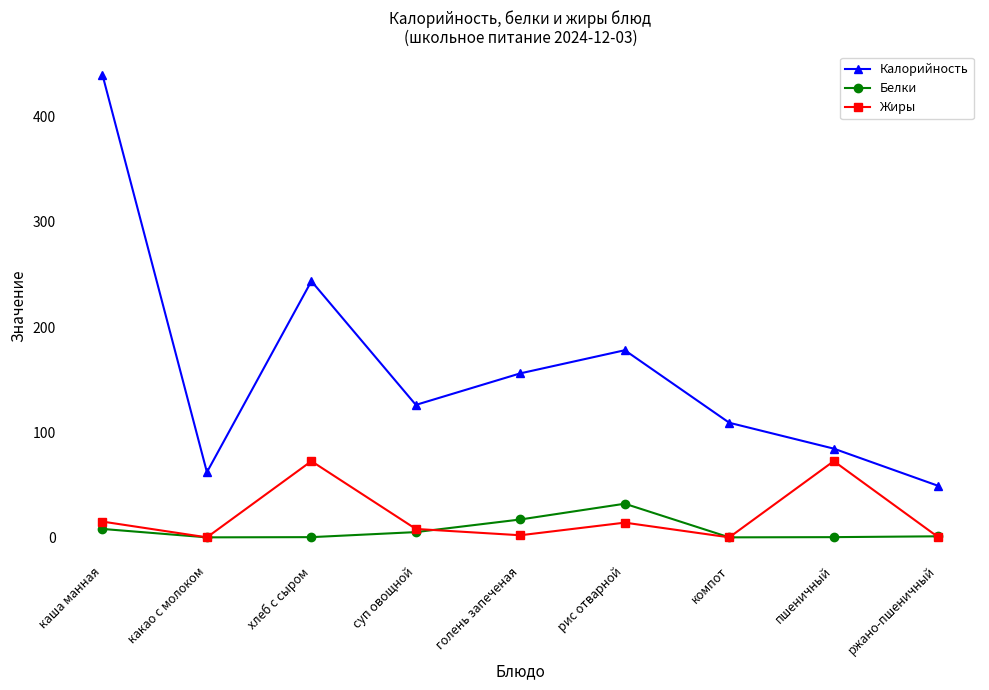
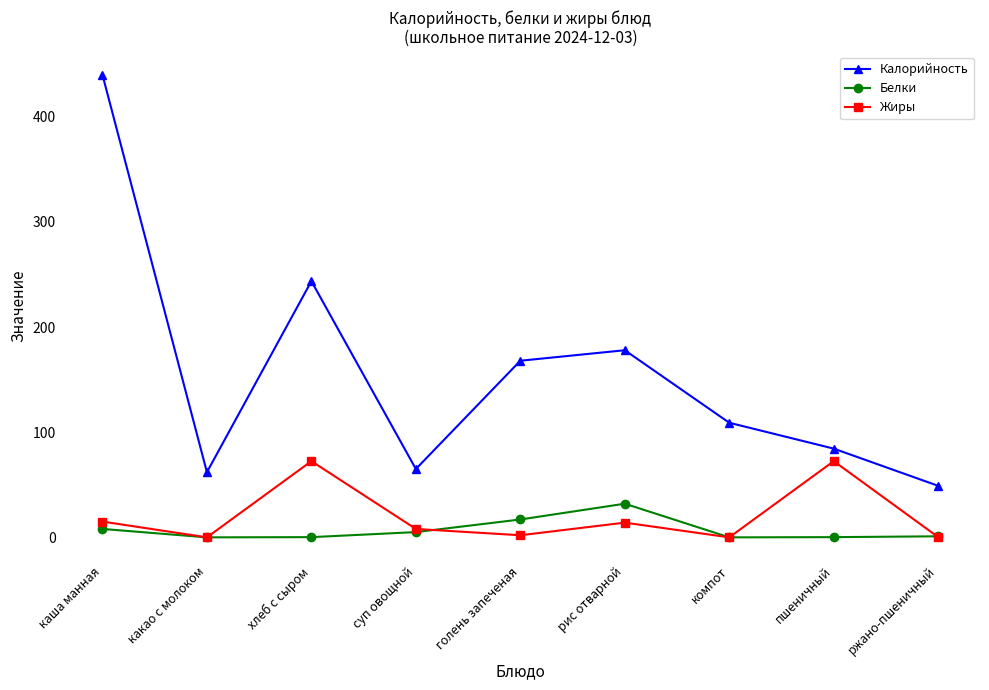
  {
    "Калорийность": {
      "каша манная": 440,
      "какао с молоком": 62,
      "хлеб с сыром": 244,
-     "суп овощной": 126,
-     "голень запеченая": 156,
+     "суп овощной": 65,
+     "голень запеченая": 168,
      "рис отварной": 178,
      "компот": 109,
      "пшеничный": 84,
      "ржано-пшеничный": 49
    },
    "Белки": {
      "каша манная": 8,
      "хлеб с сыром": 0,
      "суп овощной": 5,
      "голень запеченая": 17,
      "рис отварной": 32,
      "пшеничный": 0
    },
    "Жиры": {
      "каша манная": 15,
      "хлеб с сыром": 73,
      "суп овощной": 8,
      "голень запеченая": 2,
      "рис отварной": 14,
      "пшеничный": 73
    }
  }
